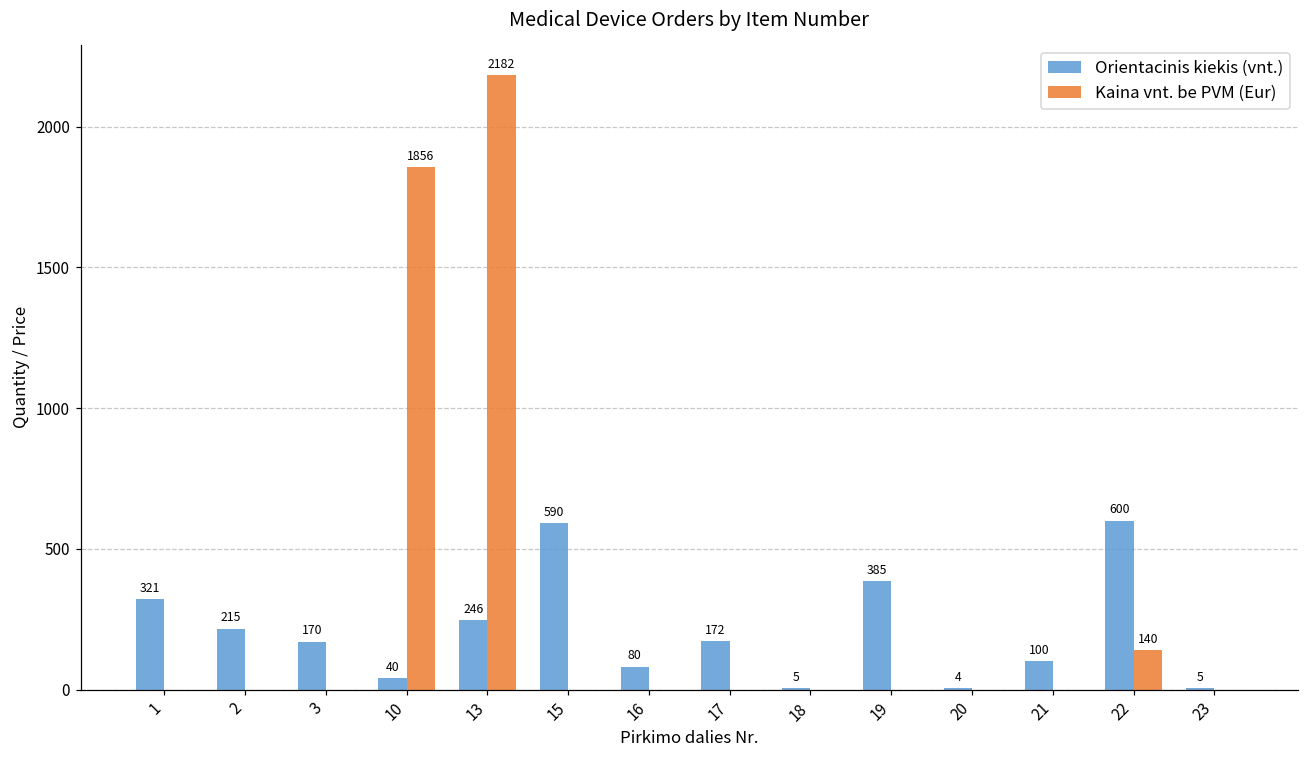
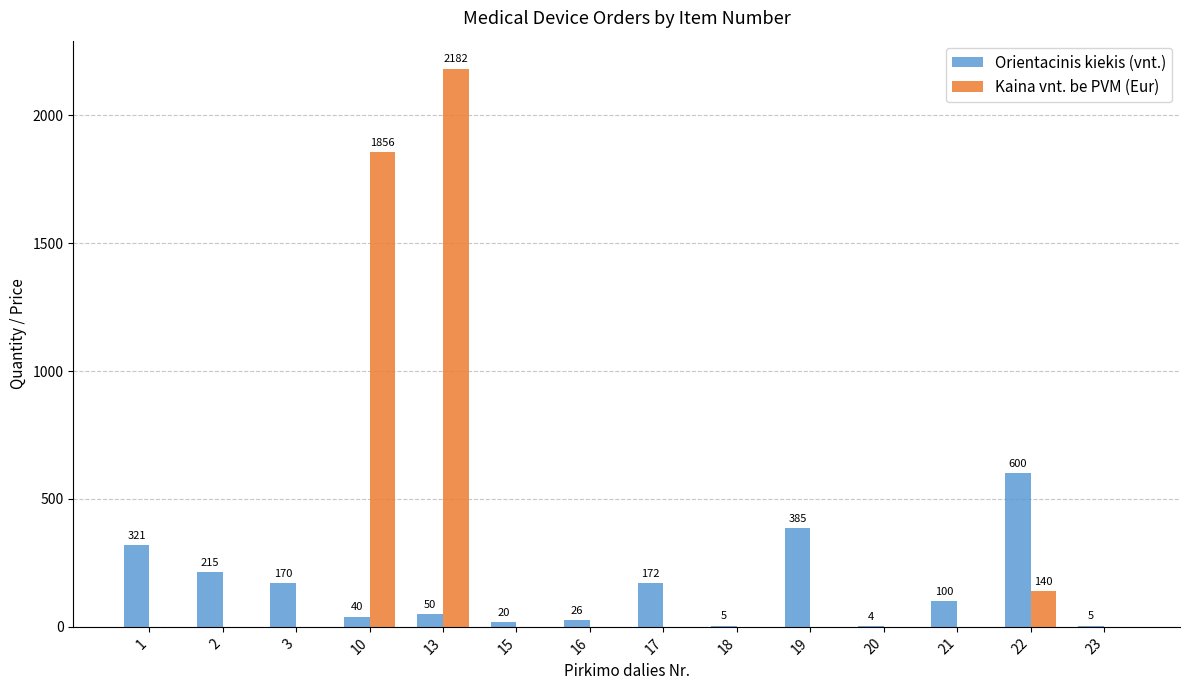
  {
    "Orientacinis kiekis (vnt.)": {
      "1": 321,
      "2": 215,
      "3": 170,
      "10": 40,
-     "13": 246,
-     "15": 590,
-     "16": 80,
+     "13": 50,
+     "15": 20,
+     "16": 26,
      "17": 172,
      "18": 5,
      "19": 385,
      "20": 4,
      "21": 100,
      "22": 600,
      "23": 5
    },
    "Kaina vnt. be PVM (Eur)": {
      "10": 1856,
      "13": 2182,
      "22": 140
    }
  }
